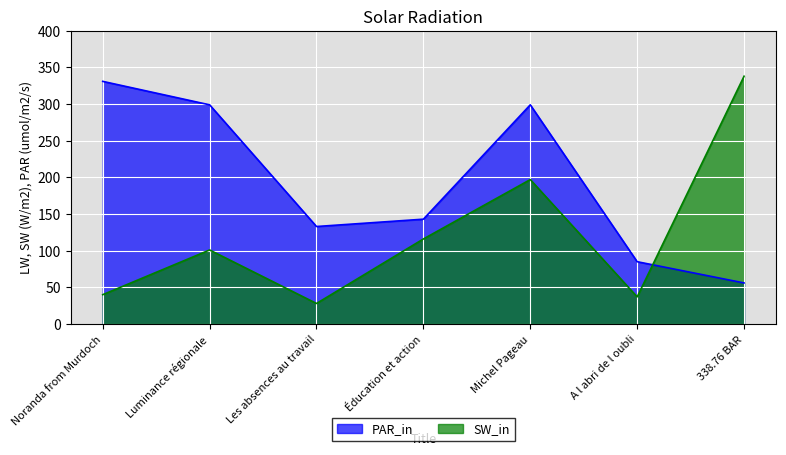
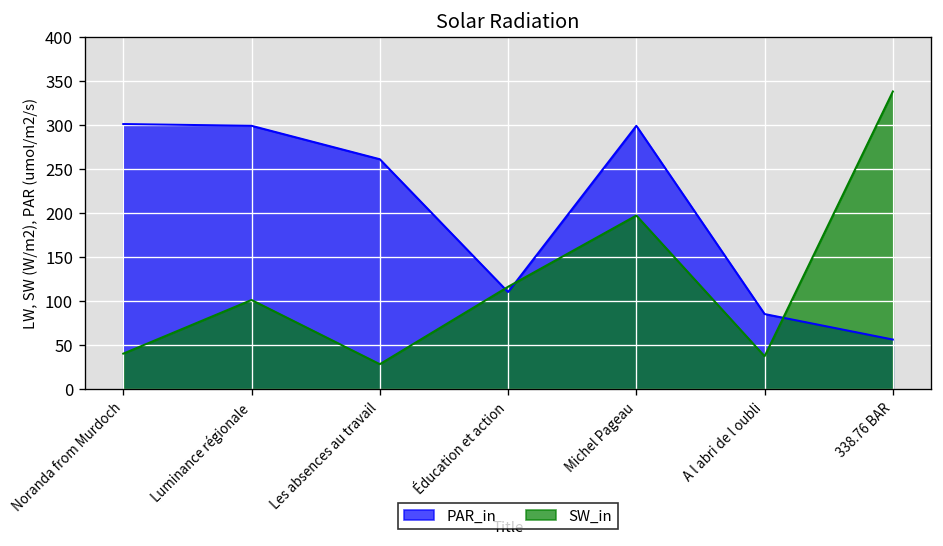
  {
    "PAR_in": {
-     "Noranda from Murdoch": 330,
+     "Noranda from Murdoch": 300,
      "Luminance régionale": 300,
-     "Les absences au travail": 130,
-     "Éducation et action": 140,
+     "Les absences au travail": 260,
+     "Éducation et action": 110,
      "Michel Pageau": 300,
      "A l abri de l oubli": 90,
      "338.76 BAR": 60
    },
    "SW_in": {
      "Noranda from Murdoch": 40,
      "Luminance régionale": 100,
      "Les absences au travail": 30,
      "Éducation et action": 120,
      "Michel Pageau": 200,
      "A l abri de l oubli": 40,
      "338.76 BAR": 340
    }
  }
